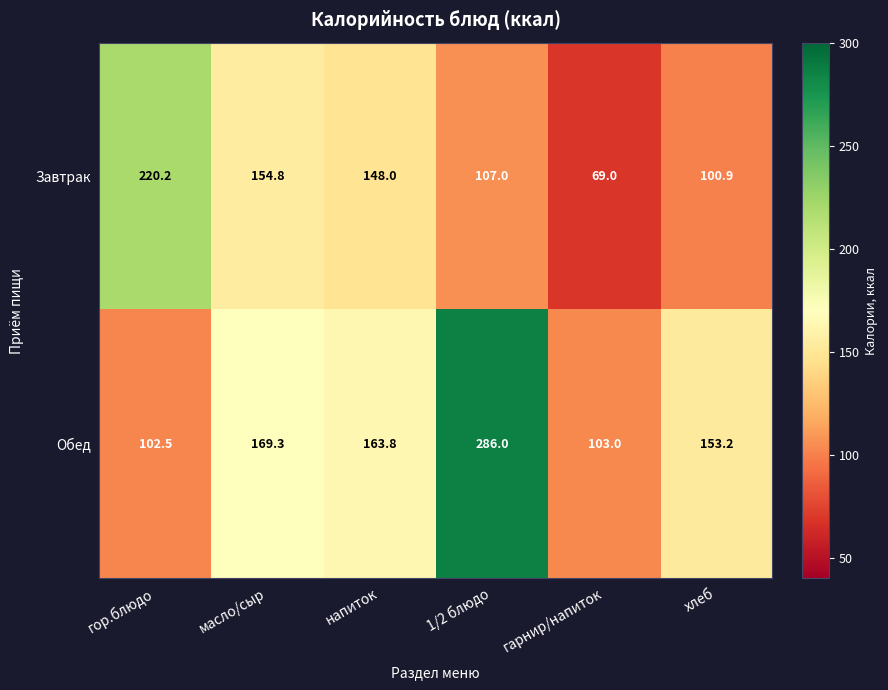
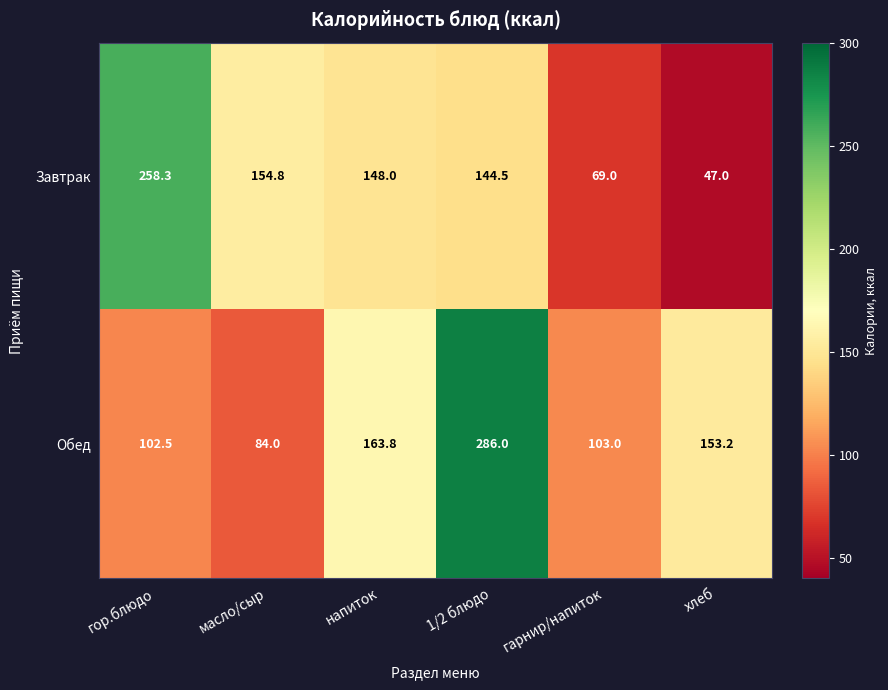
  {
    "Завтрак": {
-     "гор.блюдо": 220.2,
+     "гор.блюдо": 258.3,
      "масло/сыр": 154.8,
      "напиток": 148.0,
-     "1/2 блюдо": 107.0,
+     "1/2 блюдо": 144.5,
      "гарнир/напиток": 69.0,
-     "хлеб": 100.9
+     "хлеб": 47.0
    },
    "Обед": {
      "гор.блюдо": 102.5,
-     "масло/сыр": 169.3,
+     "масло/сыр": 84.0,
      "напиток": 163.8,
      "1/2 блюдо": 286.0,
      "гарнир/напиток": 103.0,
      "хлеб": 153.2
    }
  }
